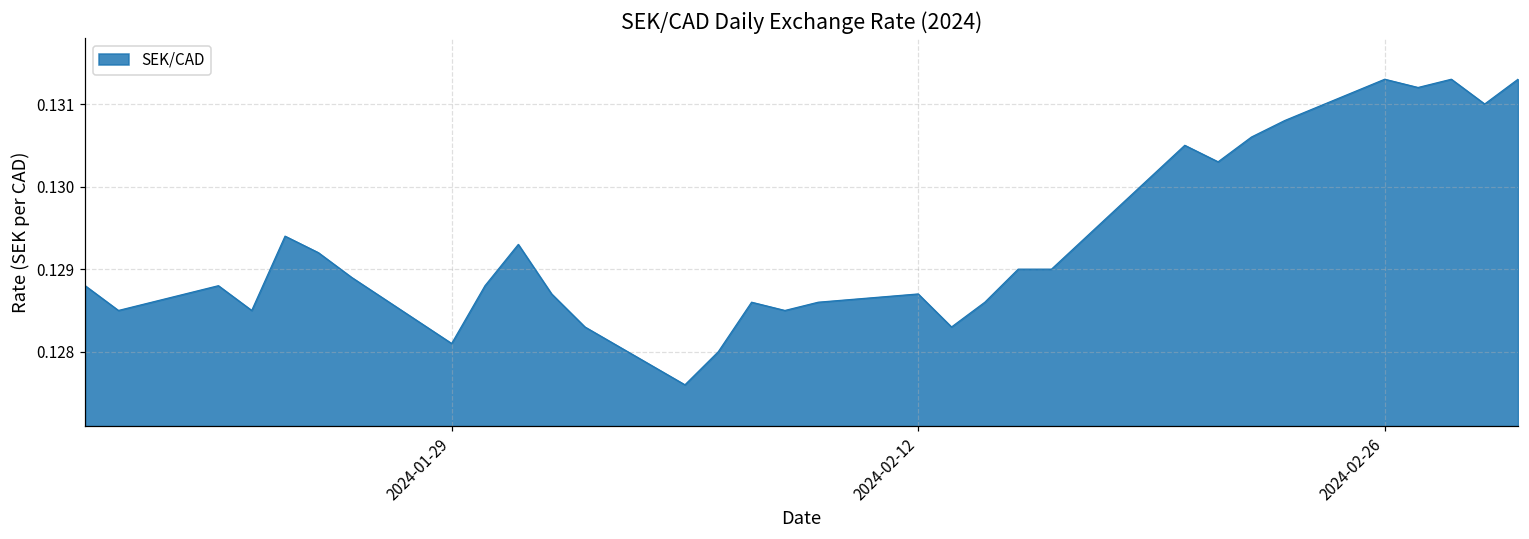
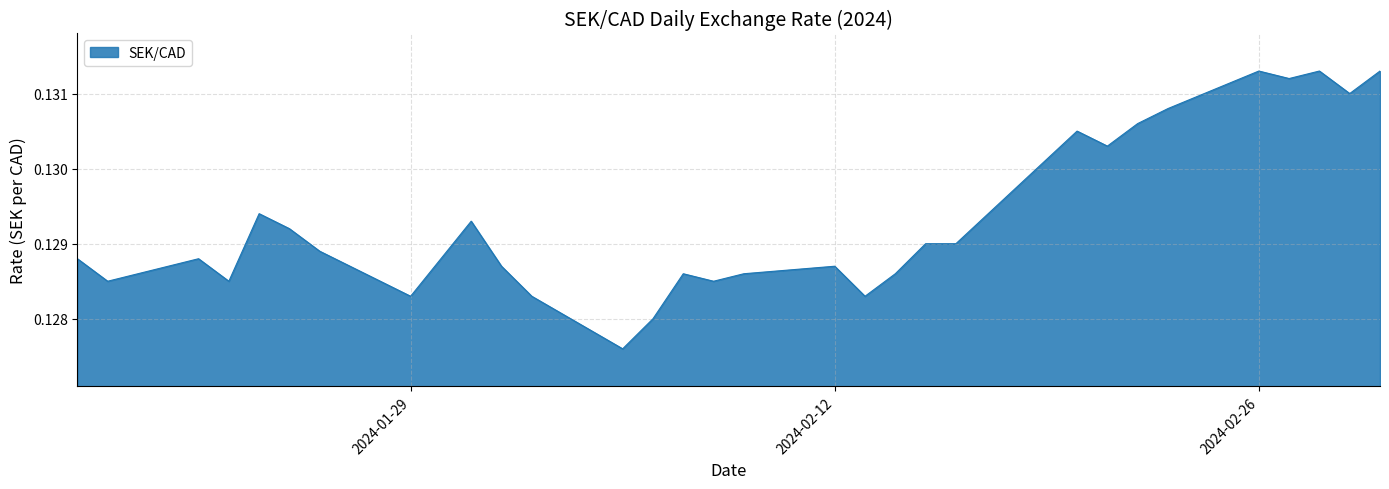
  {
-   "2024-01-29": 0.1281,
+   "2024-01-29": 0.1283,
    "2024-02-12": 0.1287,
    "2024-02-26": 0.1313
  }
